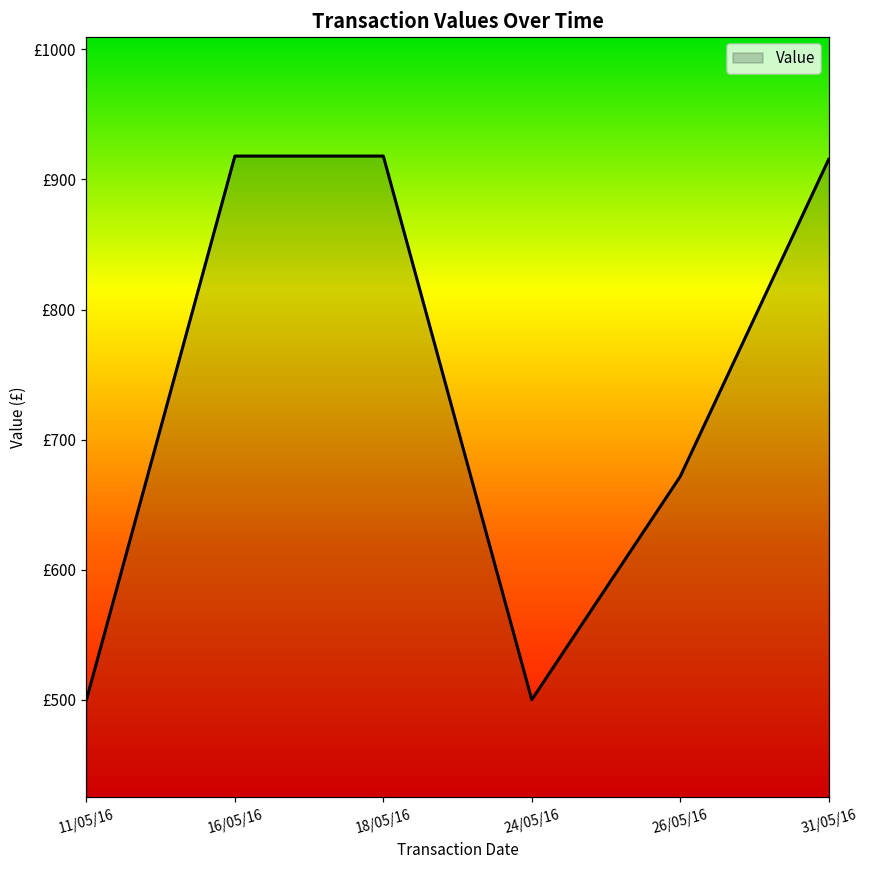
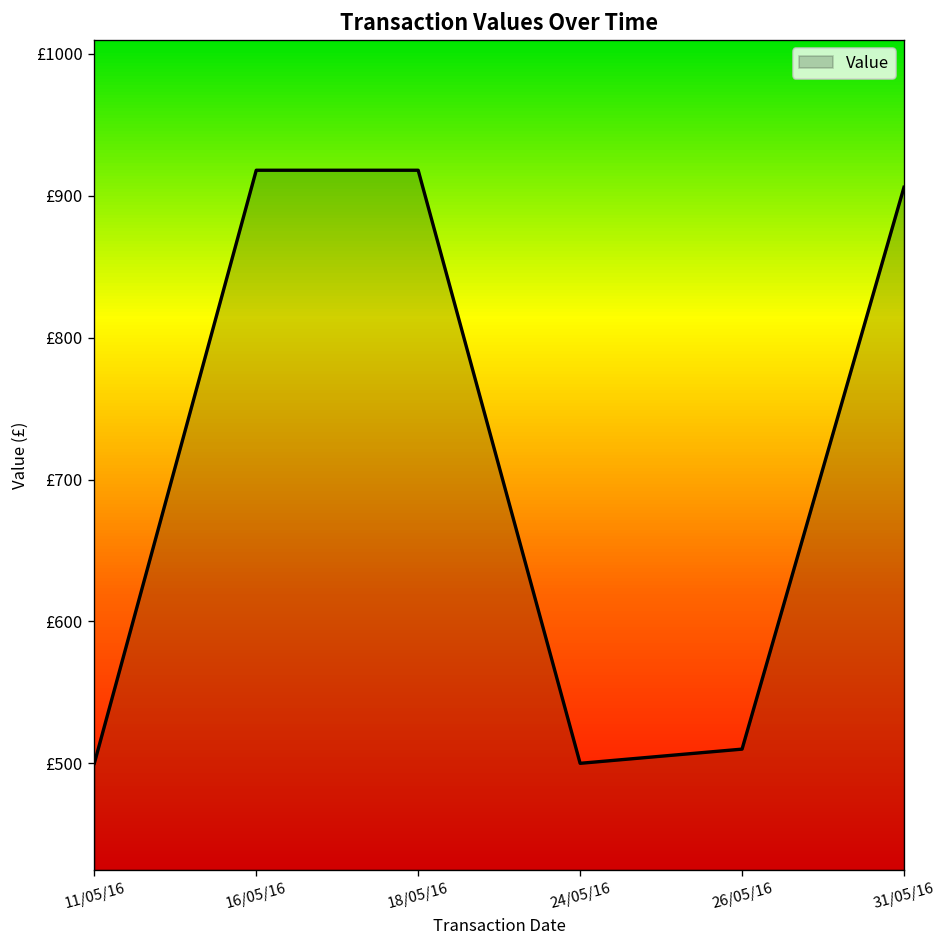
  {
    "11/05/16": "£500",
    "16/05/16": "£918",
    "18/05/16": "£918",
    "24/05/16": "£500",
-   "26/05/16": "£672",
-   "31/05/16": "£915"
+   "26/05/16": "£510",
+   "31/05/16": "£906"
  }
